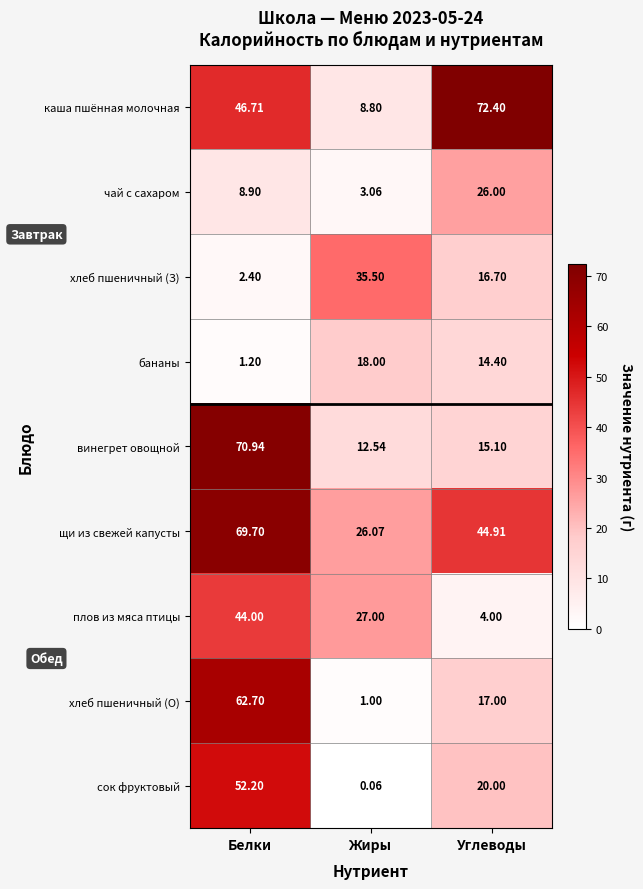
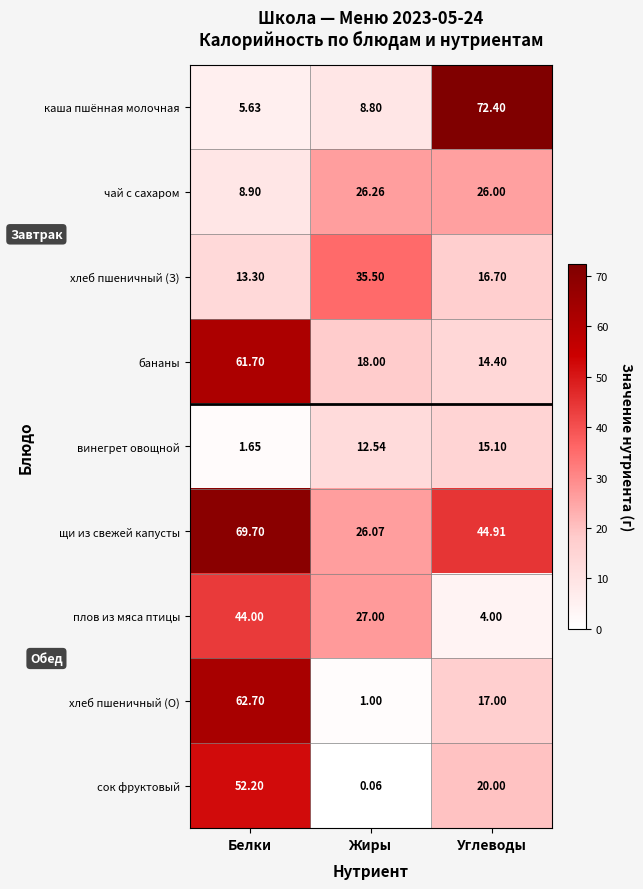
  {
    "каша пшённая молочная": {
-     "Белки": 46.71,
+     "Белки": 5.63,
      "Жиры": 8.80,
      "Углеводы": 72.40
    },
    "чай с сахаром": {
      "Белки": 8.90,
-     "Жиры": 3.06,
+     "Жиры": 26.26,
      "Углеводы": 26.00
    },
    "хлеб пшеничный (З)": {
-     "Белки": 2.40,
+     "Белки": 13.30,
      "Жиры": 35.50,
      "Углеводы": 16.70
    },
    "бананы": {
-     "Белки": 1.20,
+     "Белки": 61.70,
      "Жиры": 18.00,
      "Углеводы": 14.40
    },
    "винегрет овощной": {
-     "Белки": 70.94,
+     "Белки": 1.65,
      "Жиры": 12.54,
      "Углеводы": 15.10
    },
    "щи из свежей капусты": {
      "Белки": 69.70,
      "Жиры": 26.07,
      "Углеводы": 44.91
    },
    "плов из мяса птицы": {
      "Белки": 44.00,
      "Жиры": 27.00,
      "Углеводы": 4.00
    },
    "хлеб пшеничный (О)": {
      "Белки": 62.70,
      "Жиры": 1.00,
      "Углеводы": 17.00
    },
    "сок фруктовый": {
      "Белки": 52.20,
      "Жиры": 0.06,
      "Углеводы": 20.00
    }
  }
